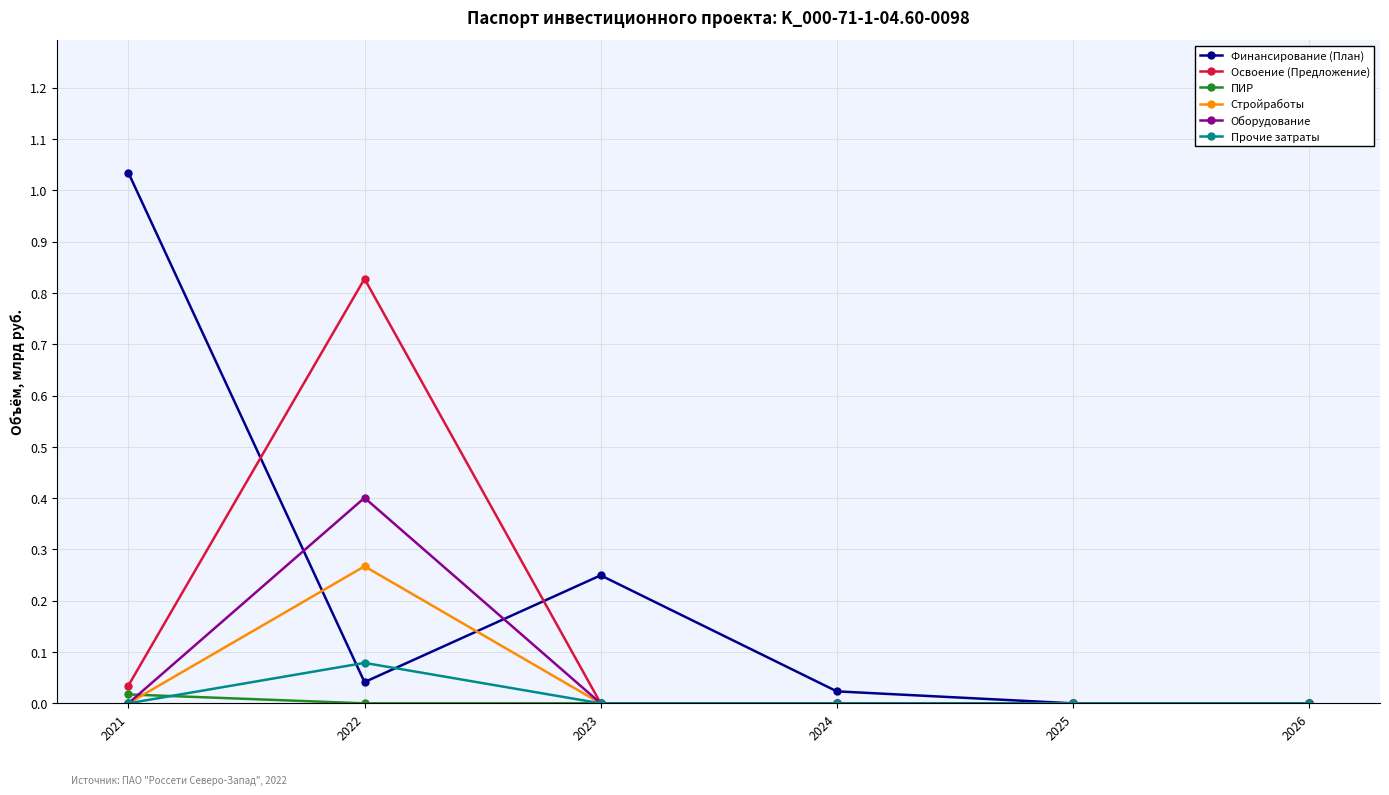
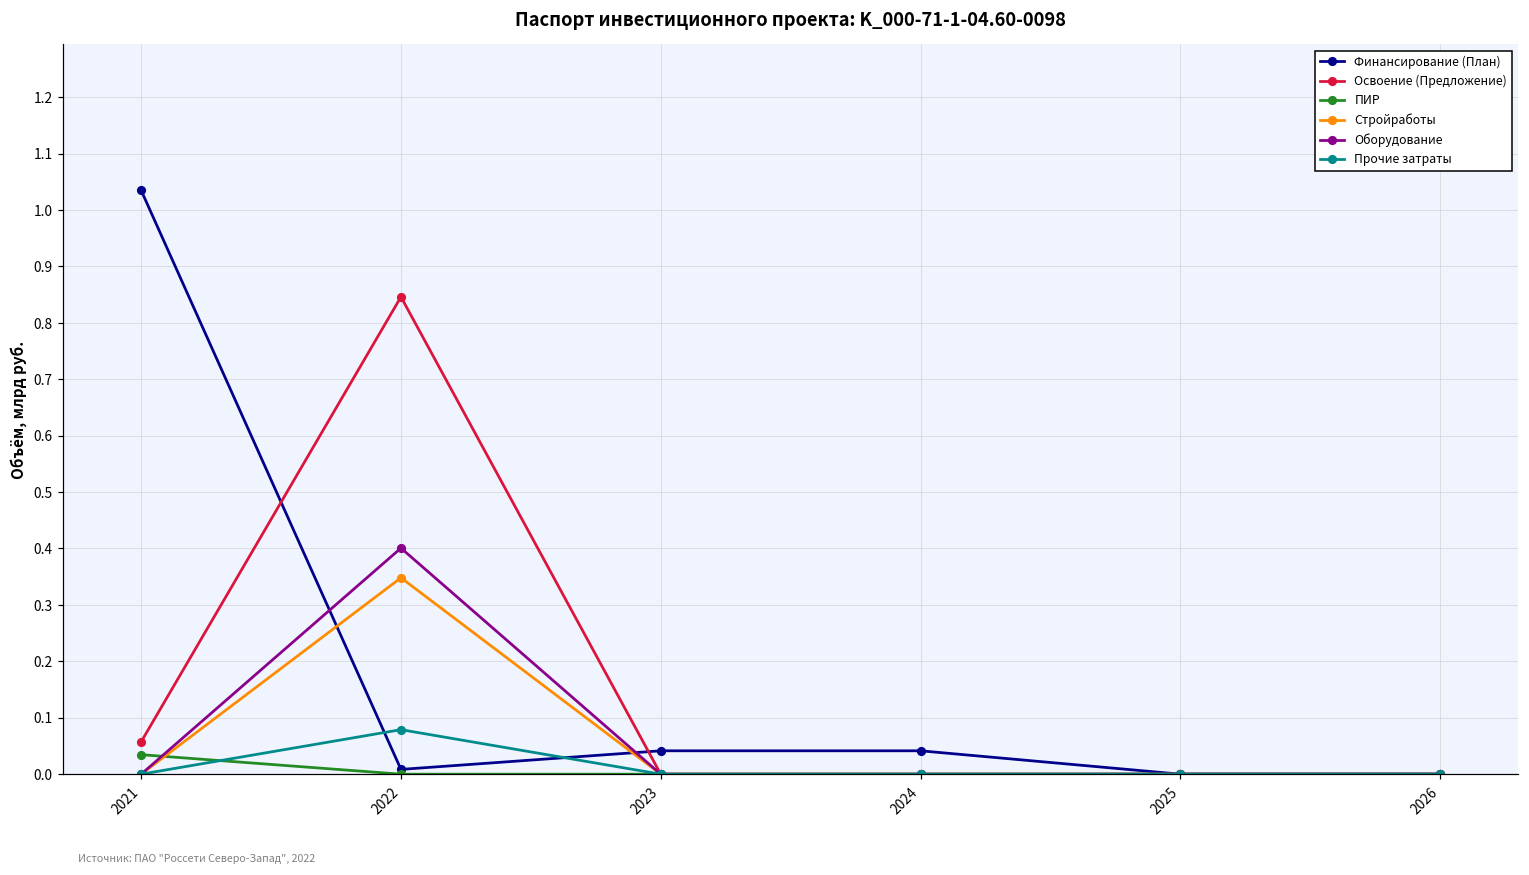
  {
    "Финансирование (План)": {
      "2021": 1.03,
-     "2022": 0.04,
-     "2023": 0.25,
-     "2024": 0.02
+     "2022": 0.01,
+     "2023": 0.04,
+     "2024": 0.04
    },
    "Освоение (Предложение)": {
-     "2021": 0.03,
-     "2022": 0.83
+     "2021": 0.06,
+     "2022": 0.85
    },
    "ПИР": {
-     "2021": 0.02,
+     "2021": 0.03,
      "2022": 0.00
    },
    "Стройработы": {
-     "2022": 0.27
+     "2022": 0.35
    },
    "Оборудование": {
      "2022": 0.40
    },
    "Прочие затраты": {
      "2022": 0.08
    }
  }
